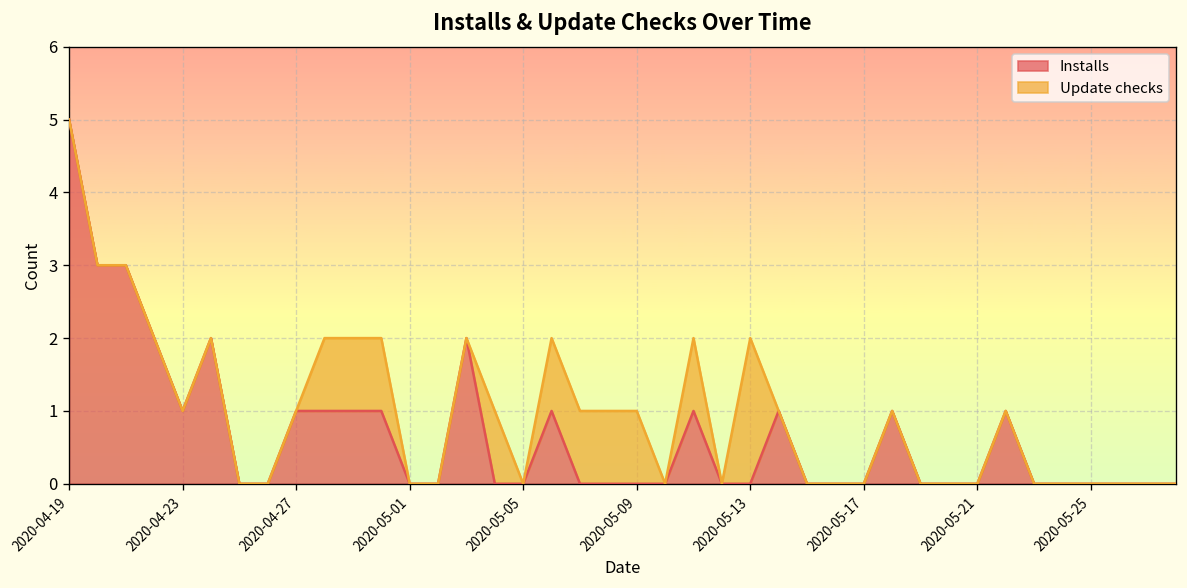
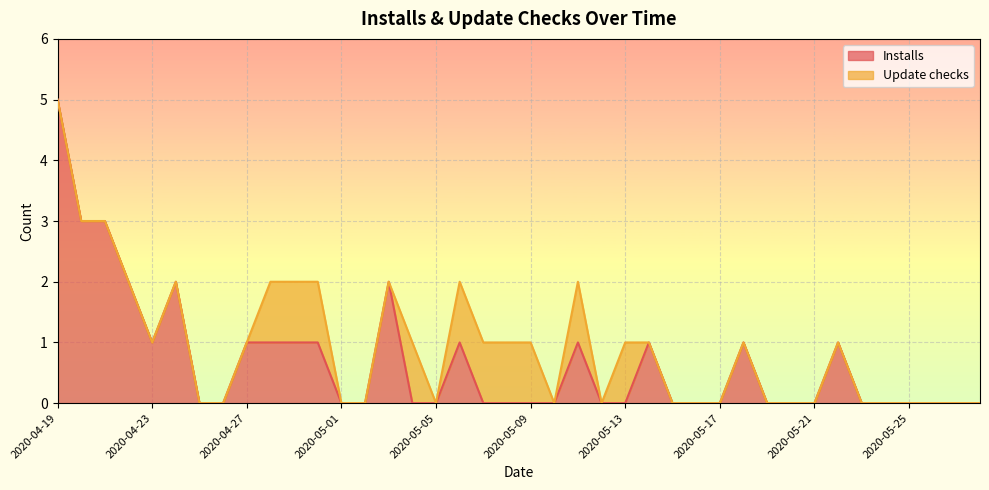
  {
    "Installs": {
      "2020-05-09": 0,
      "2020-05-13": 0
    },
    "Update checks": {
      "2020-05-09": 1,
-     "2020-05-13": 2
+     "2020-05-13": 1
    }
  }
